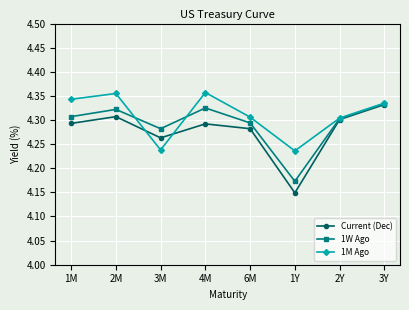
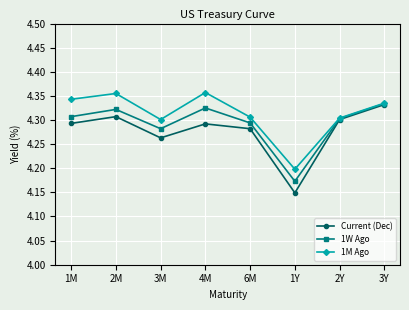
  {
    "1M Ago": {
      "1M": 4.34,
      "2M": 4.36,
-     "3M": 4.24,
+     "3M": 4.30,
      "4M": 4.36,
      "6M": 4.31,
-     "1Y": 4.24
+     "1Y": 4.20
    }
  }
